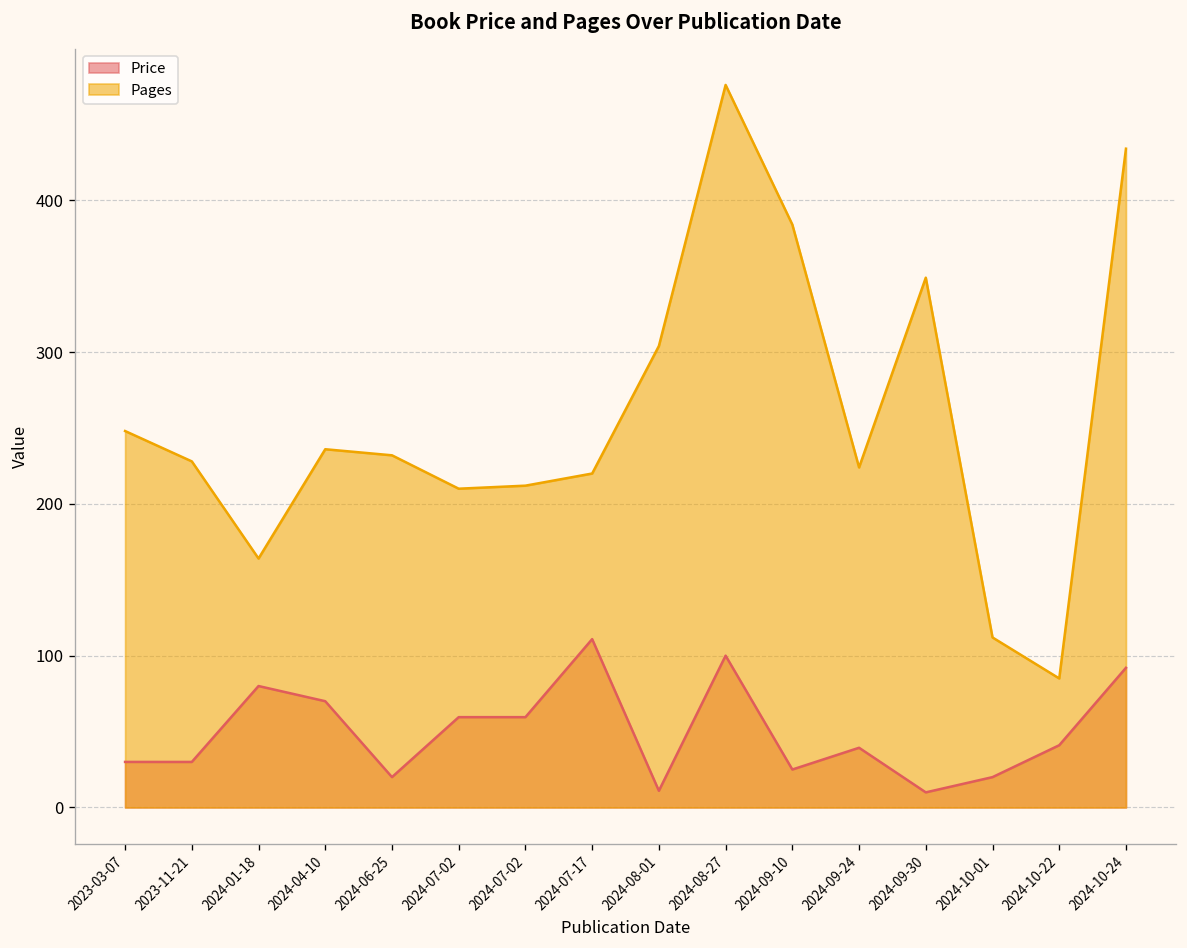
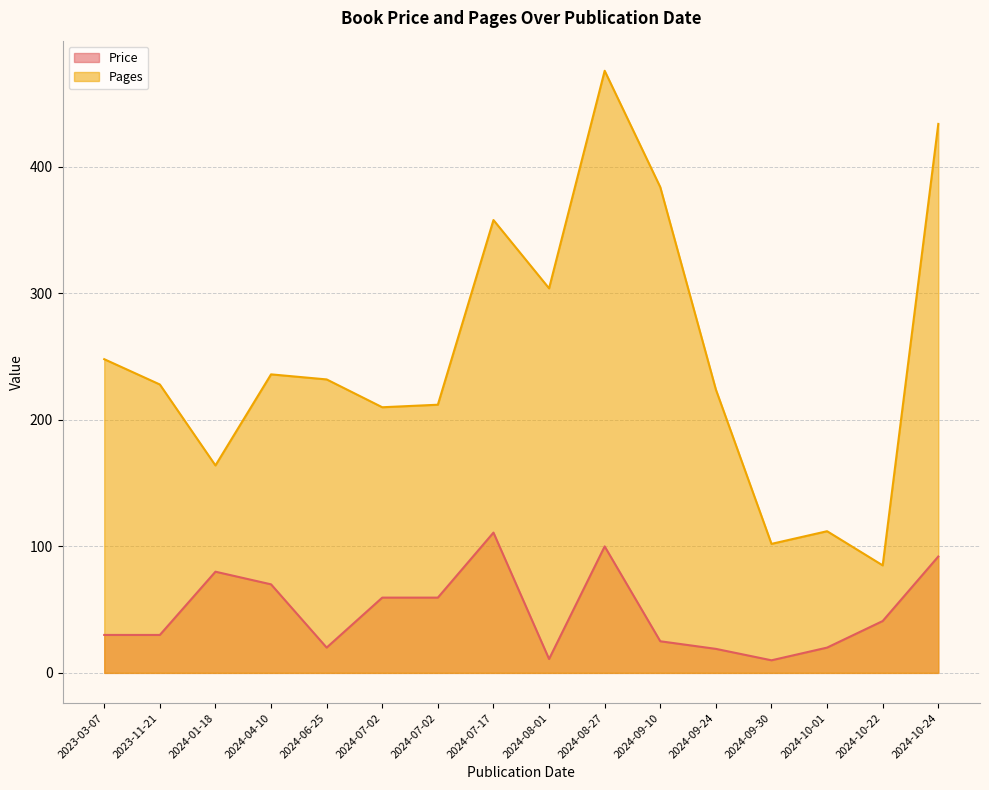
  {
    "Price": {
      "2023-03-07": 30,
      "2023-11-21": 30,
      "2024-01-18": 80,
      "2024-04-10": 70,
      "2024-06-25": 20,
      "2024-07-17": 111,
      "2024-08-01": 11,
      "2024-08-27": 100,
      "2024-09-10": 25,
-     "2024-09-24": 39,
+     "2024-09-24": 19,
      "2024-09-30": 10,
      "2024-10-01": 20,
      "2024-10-22": 41,
      "2024-10-24": 92
    },
    "Pages": {
      "2023-03-07": 248,
      "2023-11-21": 228,
      "2024-01-18": 164,
      "2024-04-10": 236,
      "2024-06-25": 232,
-     "2024-07-17": 220,
+     "2024-07-17": 358,
      "2024-08-01": 304,
      "2024-08-27": 476,
      "2024-09-10": 384,
      "2024-09-24": 224,
-     "2024-09-30": 349,
+     "2024-09-30": 102,
      "2024-10-01": 112,
      "2024-10-22": 85,
      "2024-10-24": 434
    }
  }
